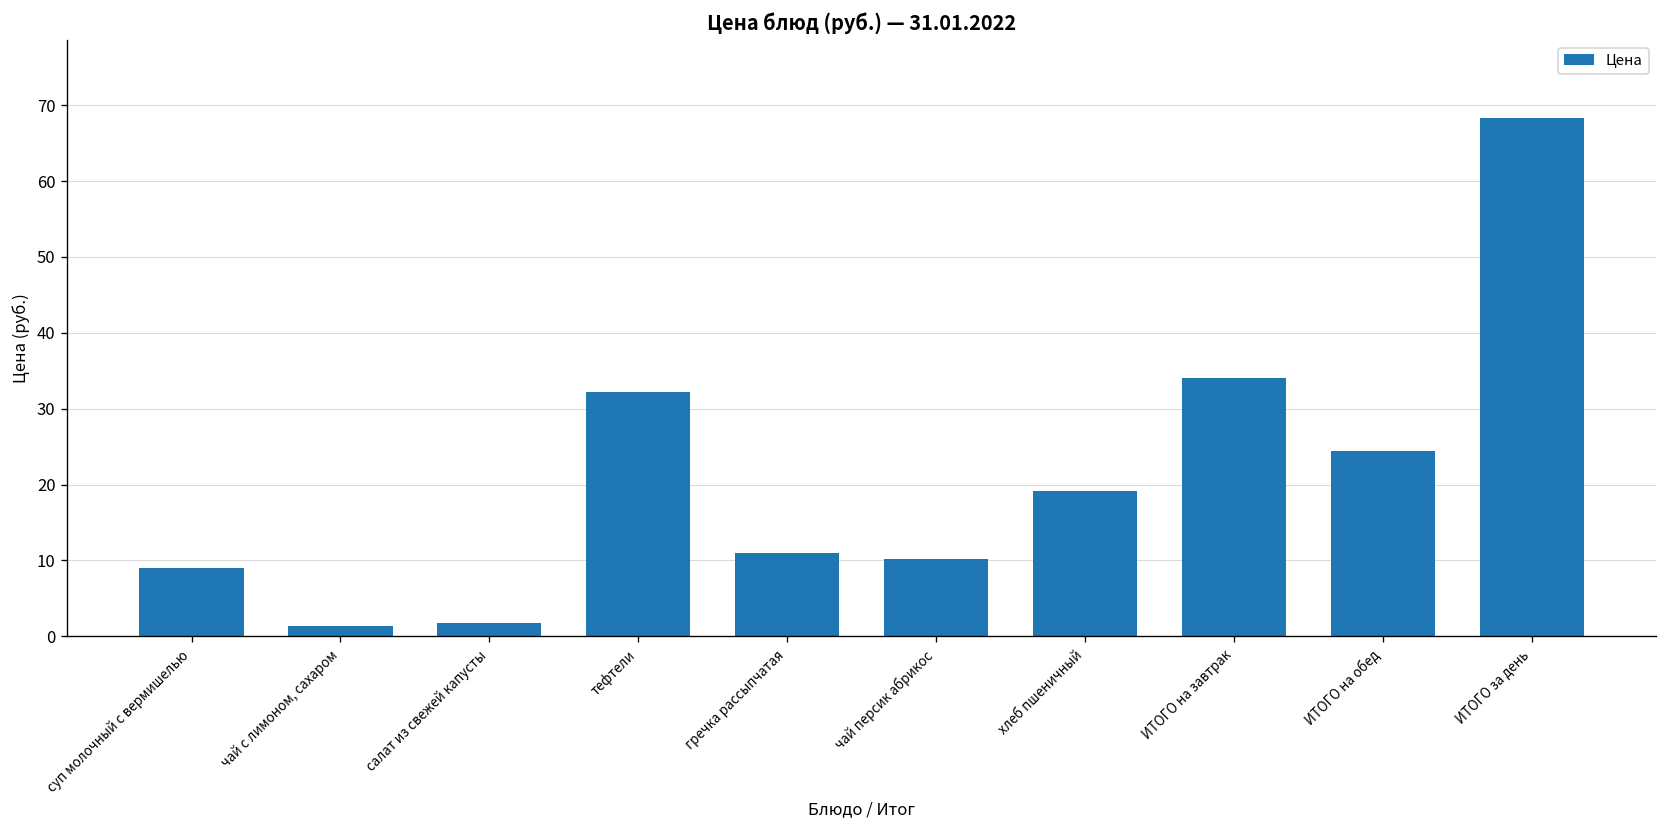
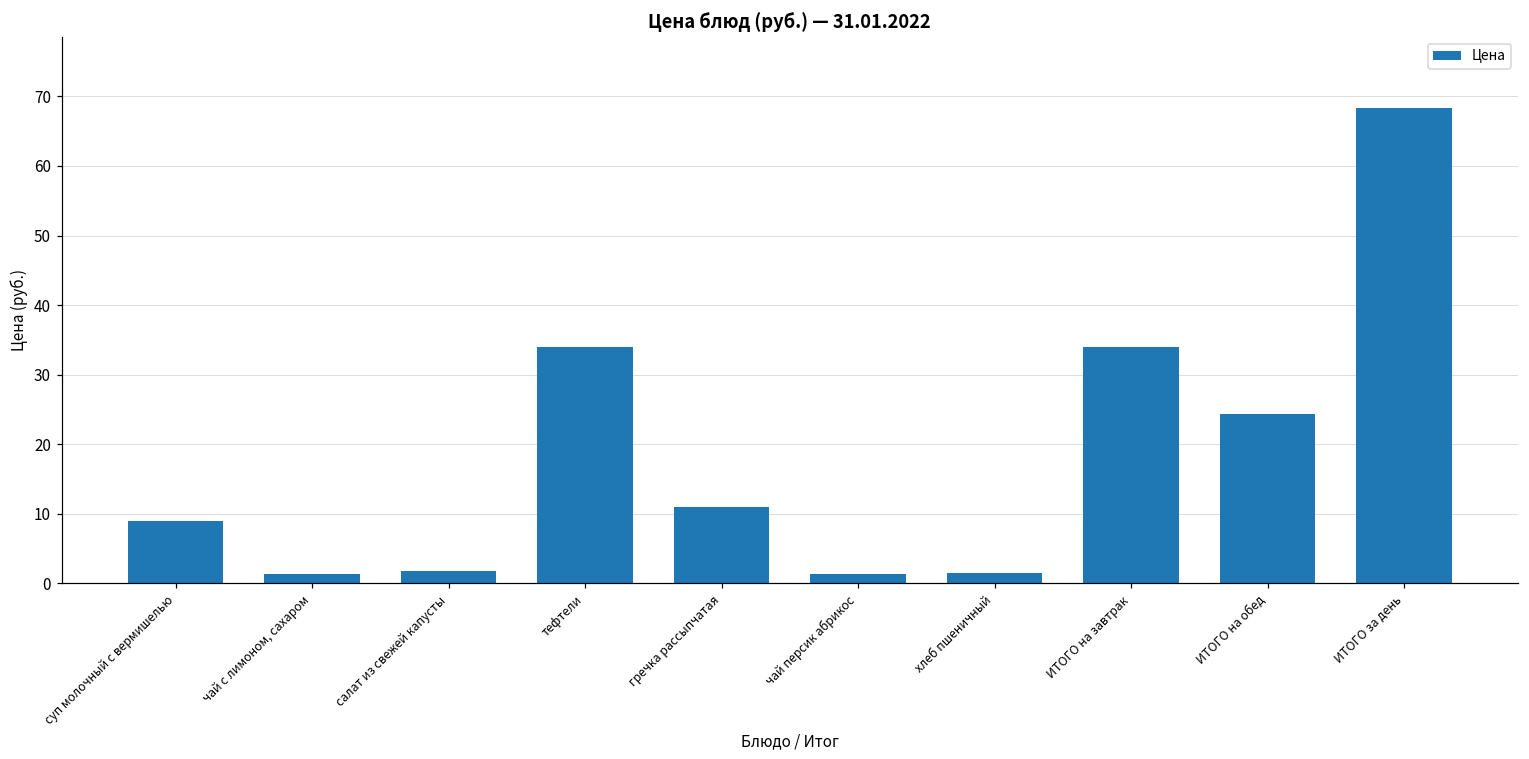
  {
    "суп молочный с вермишелью": 9,
    "чай с лимоном, сахаром": 1,
    "салат из свежей капусты": 2,
-   "тефтели": 32,
+   "тефтели": 34,
    "гречка рассыпчатая": 11,
-   "чай персик абрикос": 10,
-   "хлеб пшеничный": 19,
+   "чай персик абрикос": 1,
+   "хлеб пшеничный": 2,
    "ИТОГО на завтрак": 34,
    "ИТОГО на обед": 24,
    "ИТОГО за день": 68
  }
